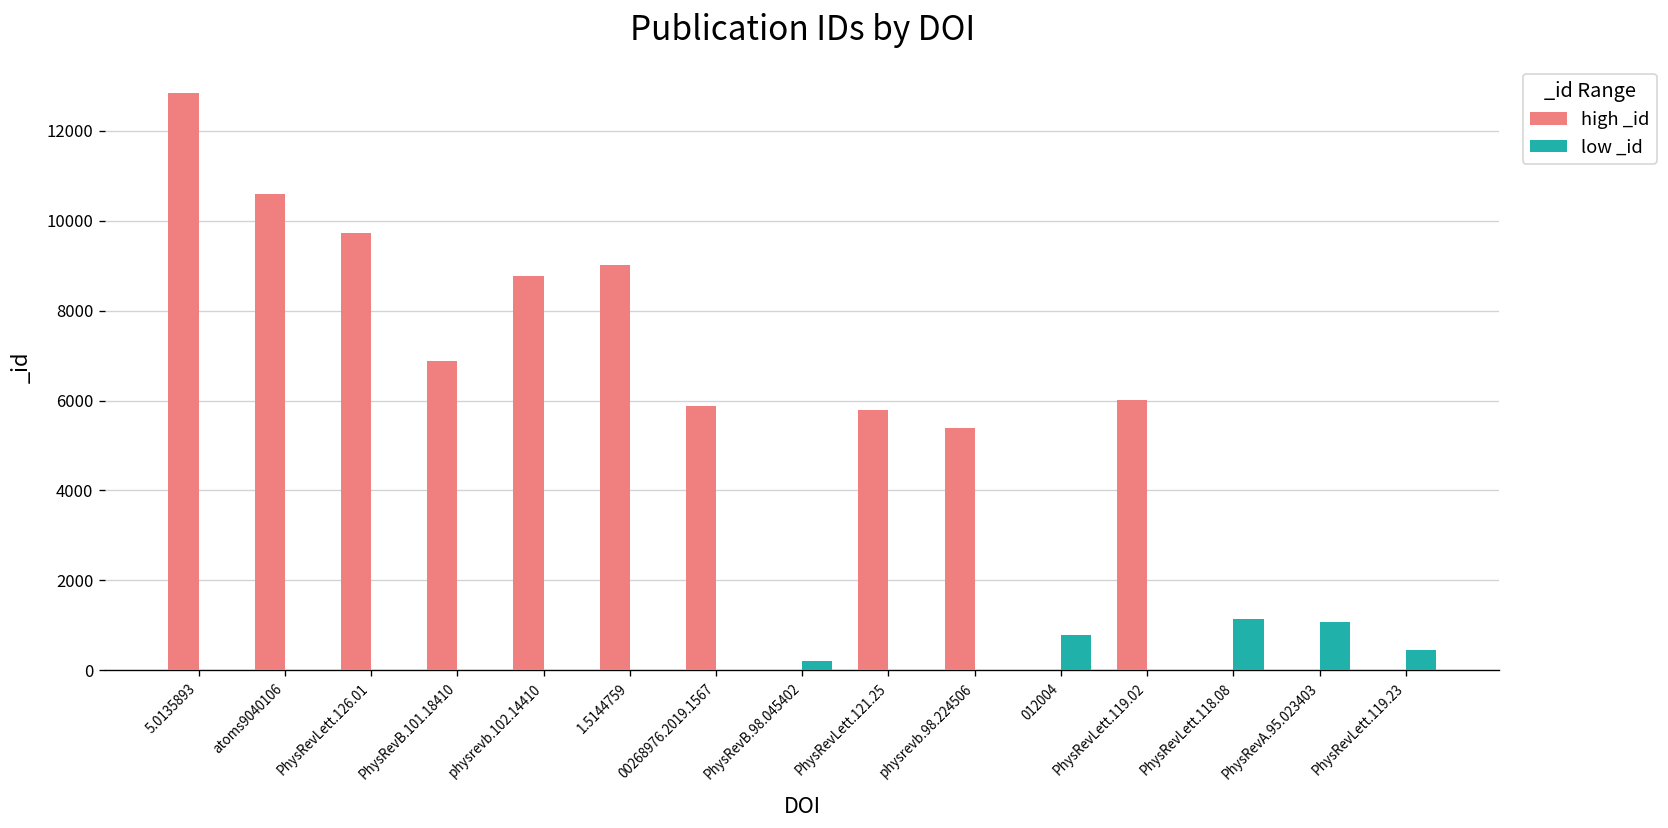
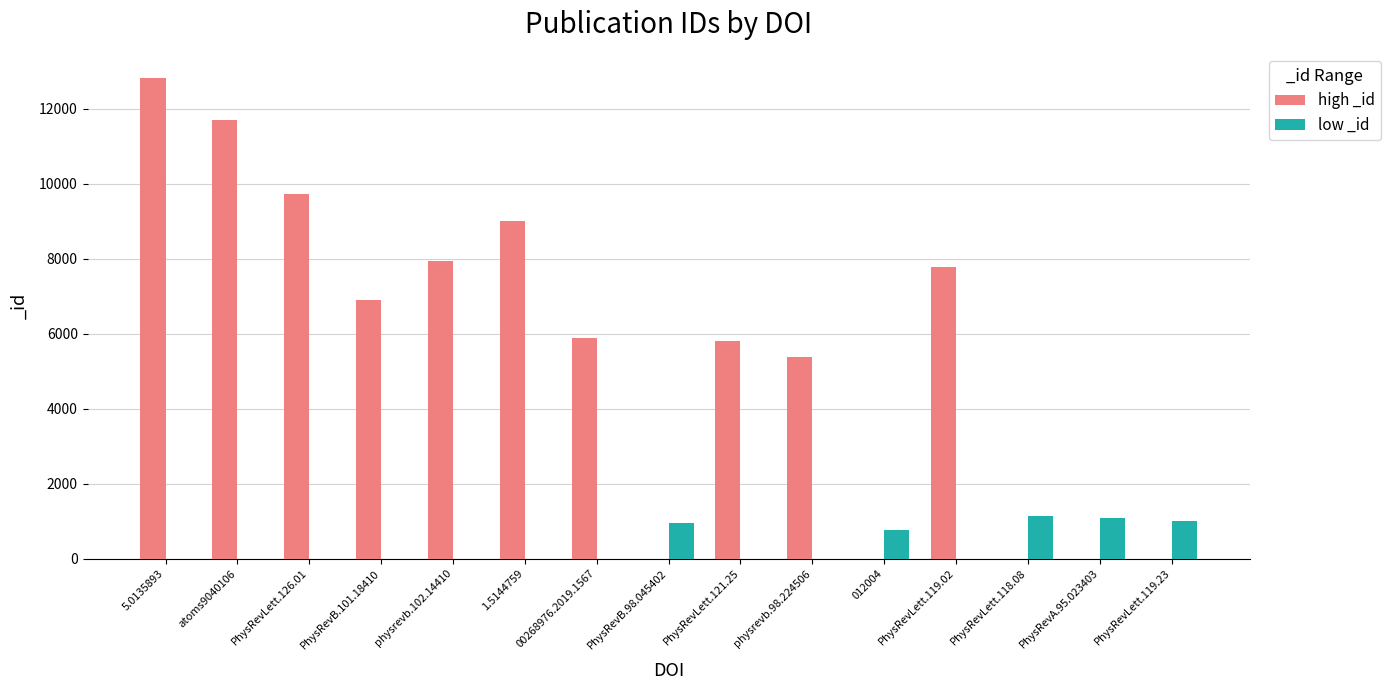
  {
    "high _id": {
      "5.0135893": 12800,
-     "atoms9040106": 10600,
+     "atoms9040106": 11700,
      "PhysRevLett.126.01": 9700,
      "PhysRevB.101.18410": 6900,
-     "physrevb.102.14410": 8800,
+     "physrevb.102.14410": 7900,
      "1.5144759": 9000,
      "00268976.2019.1567": 5900,
      "PhysRevB.98.045402": 0,
      "PhysRevLett.121.25": 5800,
      "physrevb.98.224506": 5400,
      "012004": 0,
-     "PhysRevLett.119.02": 6000,
+     "PhysRevLett.119.02": 7800,
      "PhysRevLett.118.08": 0,
      "PhysRevA.95.023403": 0,
      "PhysRevLett.119.23": 0
    },
    "low _id": {
      "5.0135893": 0,
      "atoms9040106": 0,
      "PhysRevLett.126.01": 0,
      "PhysRevB.101.18410": 0,
      "physrevb.102.14410": 0,
      "1.5144759": 0,
      "00268976.2019.1567": 0,
-     "PhysRevB.98.045402": 200,
+     "PhysRevB.98.045402": 900,
      "PhysRevLett.121.25": 0,
      "physrevb.98.224506": 0,
      "012004": 800,
      "PhysRevLett.119.02": 0,
      "PhysRevLett.118.08": 1100,
      "PhysRevA.95.023403": 1100,
-     "PhysRevLett.119.23": 400
+     "PhysRevLett.119.23": 1000
    }
  }
